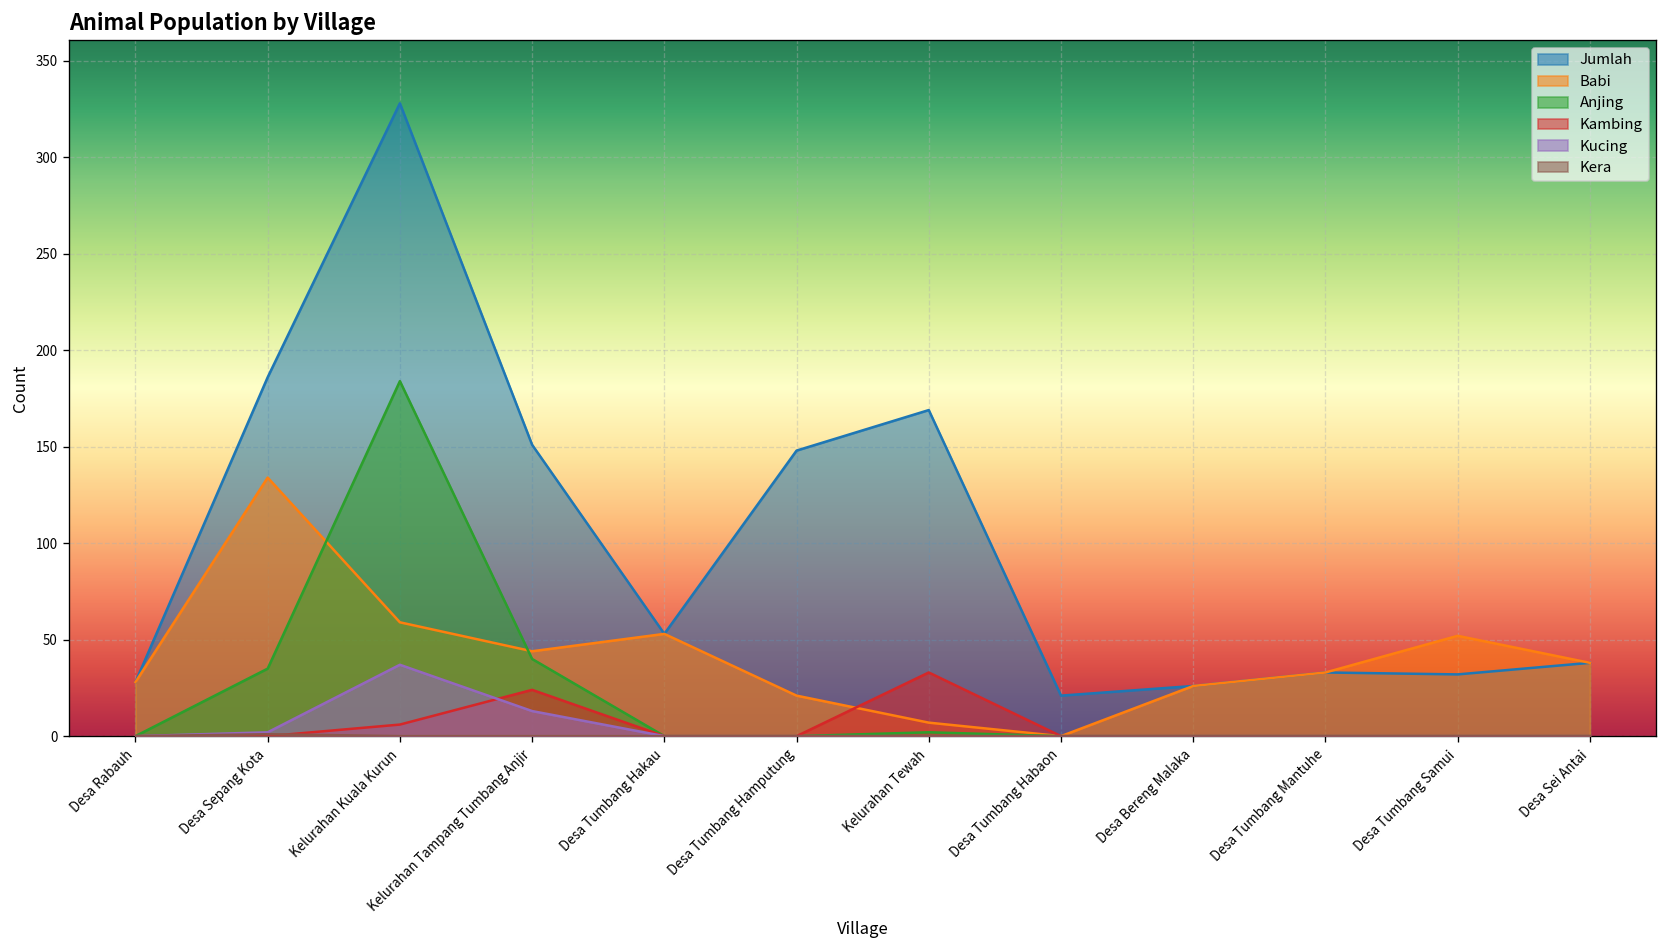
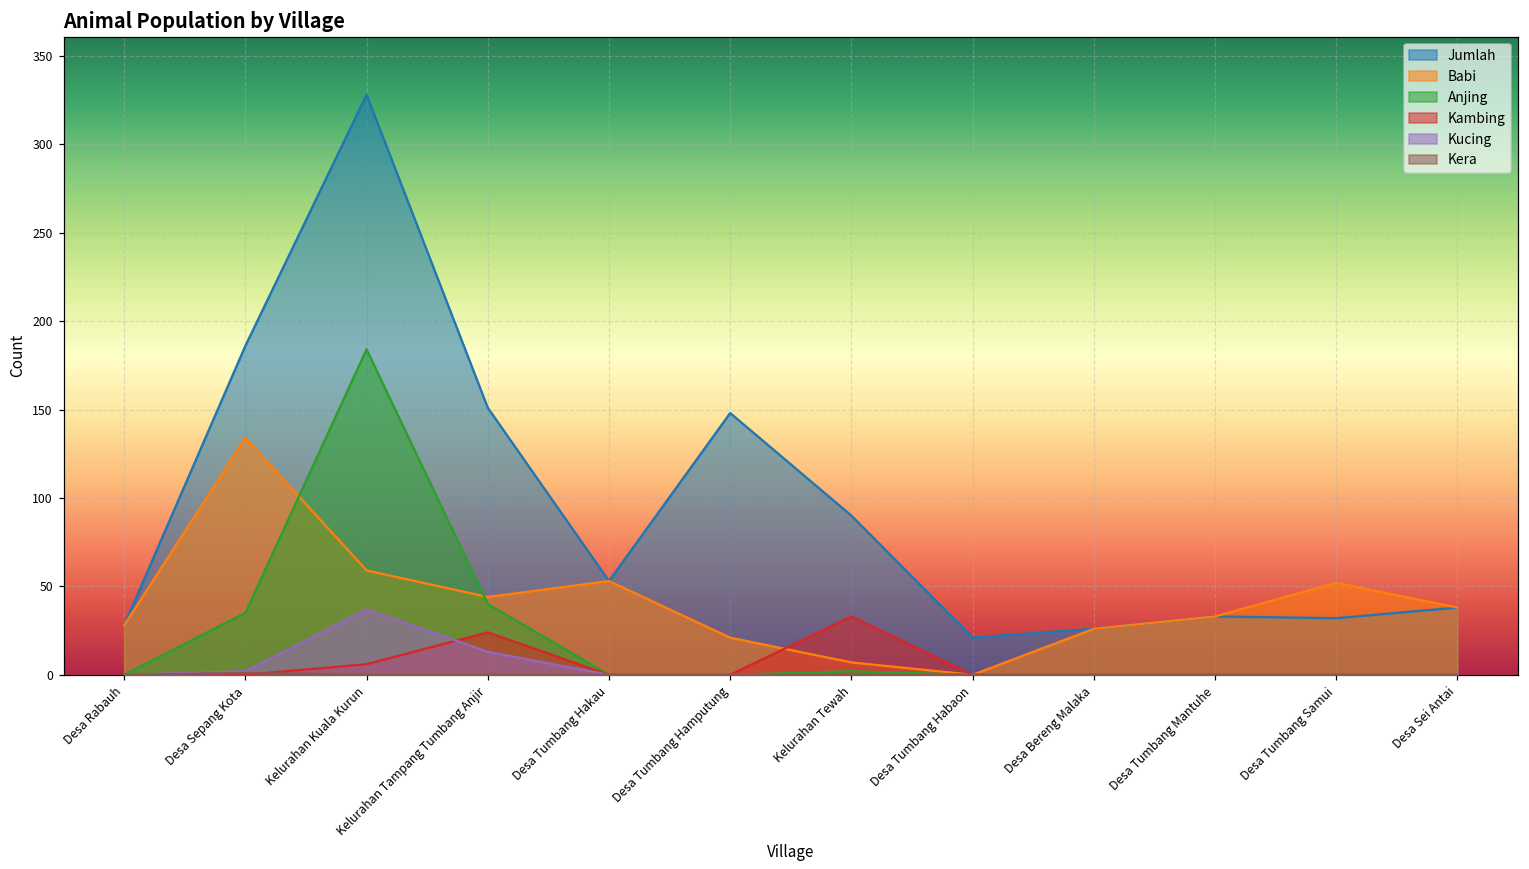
  {
    "Jumlah": {
      "Desa Sepang Kota": 186,
      "Kelurahan Kuala Kurun": 328,
      "Kelurahan Tampang Tumbang Anjir": 151,
      "Desa Tumbang Hamputung": 148,
-     "Kelurahan Tewah": 169,
+     "Kelurahan Tewah": 90,
      "Desa Tumbang Habaon": 21,
      "Desa Tumbang Samui": 32
    },
    "Babi": {
      "Desa Sepang Kota": 134,
      "Kelurahan Kuala Kurun": 59,
      "Kelurahan Tampang Tumbang Anjir": 44,
      "Desa Tumbang Hamputung": 21,
      "Kelurahan Tewah": 7,
      "Desa Tumbang Samui": 52
    },
    "Anjing": {
      "Desa Sepang Kota": 35,
      "Kelurahan Kuala Kurun": 184,
      "Kelurahan Tampang Tumbang Anjir": 40,
      "Kelurahan Tewah": 2
    },
    "Kambing": {
      "Kelurahan Kuala Kurun": 6,
      "Kelurahan Tampang Tumbang Anjir": 24,
      "Kelurahan Tewah": 33
    },
    "Kucing": {
      "Kelurahan Kuala Kurun": 37,
      "Kelurahan Tampang Tumbang Anjir": 13
    },
    "Kera": {
      "Kelurahan Kuala Kurun": 0,
      "Kelurahan Tampang Tumbang Anjir": 0
    }
  }
